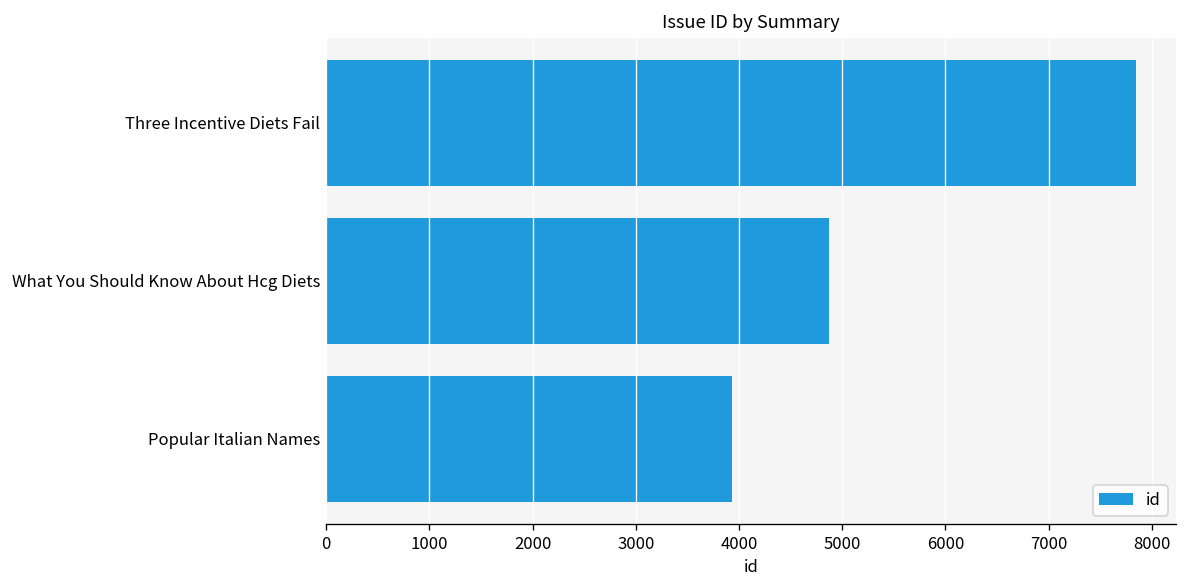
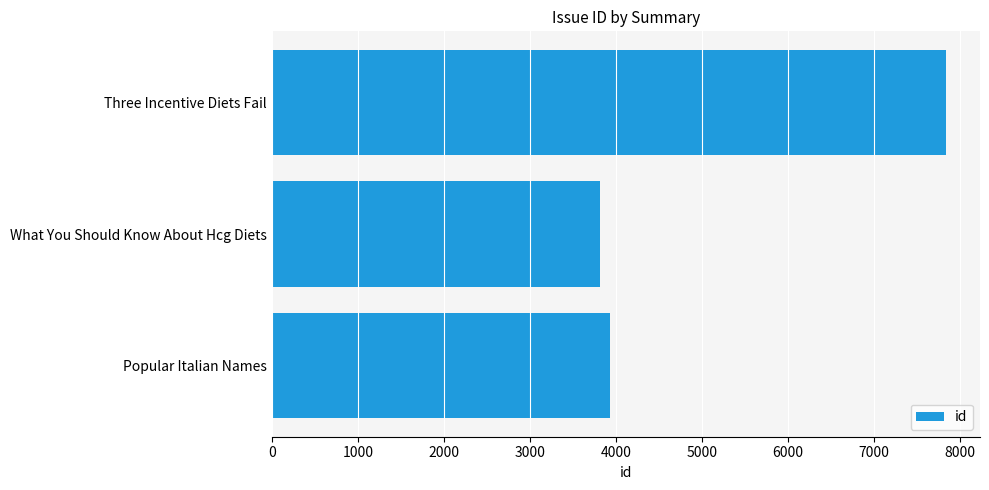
  {
    "Three Incentive Diets Fail": 7800,
-   "What You Should Know About Hcg Diets": 4900,
+   "What You Should Know About Hcg Diets": 3800,
    "Popular Italian Names": 3900
  }
